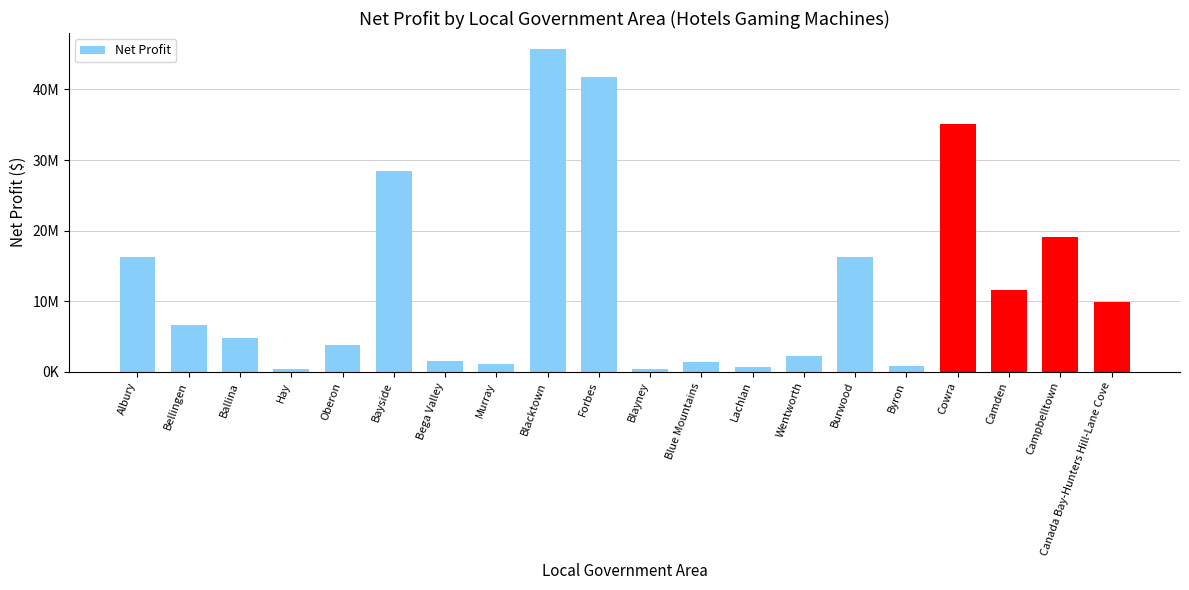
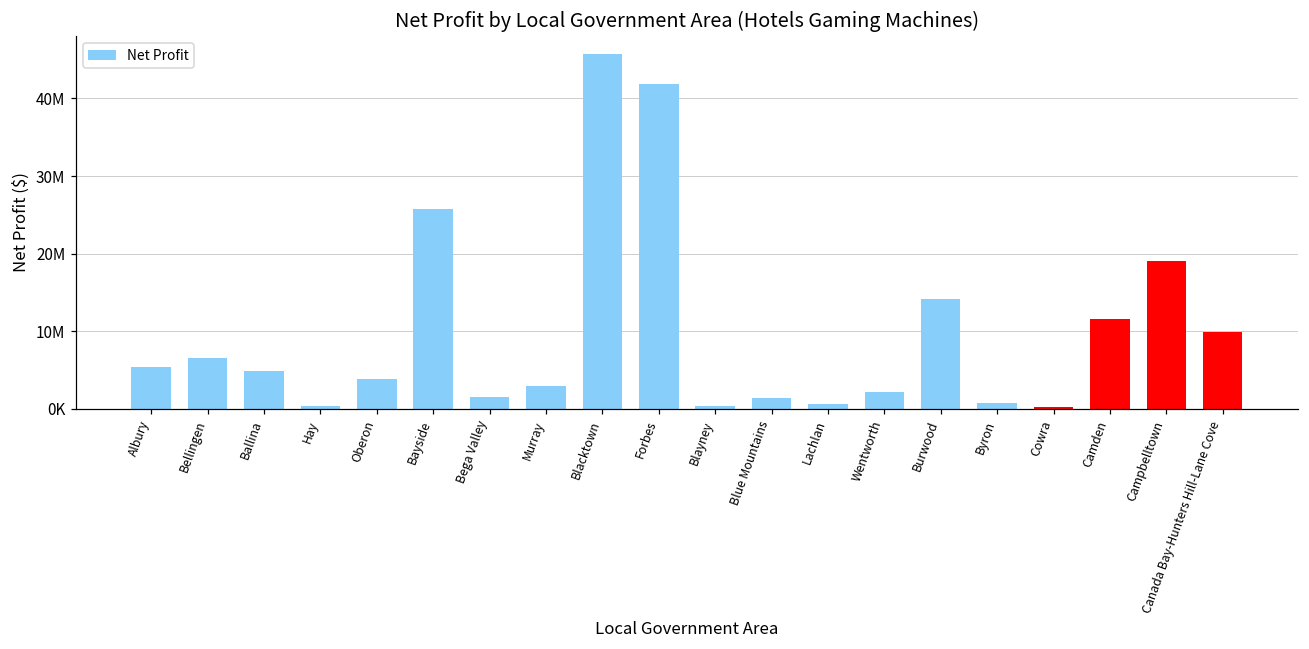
  {
-   "Albury": 16000000,
+   "Albury": 5000000,
    "Bellingen": 7000000,
    "Ballina": 5000000,
    "Hay": 0,
    "Oberon": 4000000,
-   "Bayside": 28000000,
+   "Bayside": 26000000,
    "Bega Valley": 2000000,
-   "Murray": 1000000,
+   "Murray": 3000000,
    "Blacktown": 46000000,
    "Forbes": 42000000,
    "Blayney": 0,
    "Blue Mountains": 1000000,
    "Lachlan": 1000000,
    "Wentworth": 2000000,
-   "Burwood": 16000000,
+   "Burwood": 14000000,
    "Byron": 1000000,
-   "Cowra": 35000000,
+   "Cowra": 0,
    "Camden": 12000000,
    "Campbelltown": 19000000,
    "Canada Bay-Hunters Hill-Lane Cove": 10000000
  }
